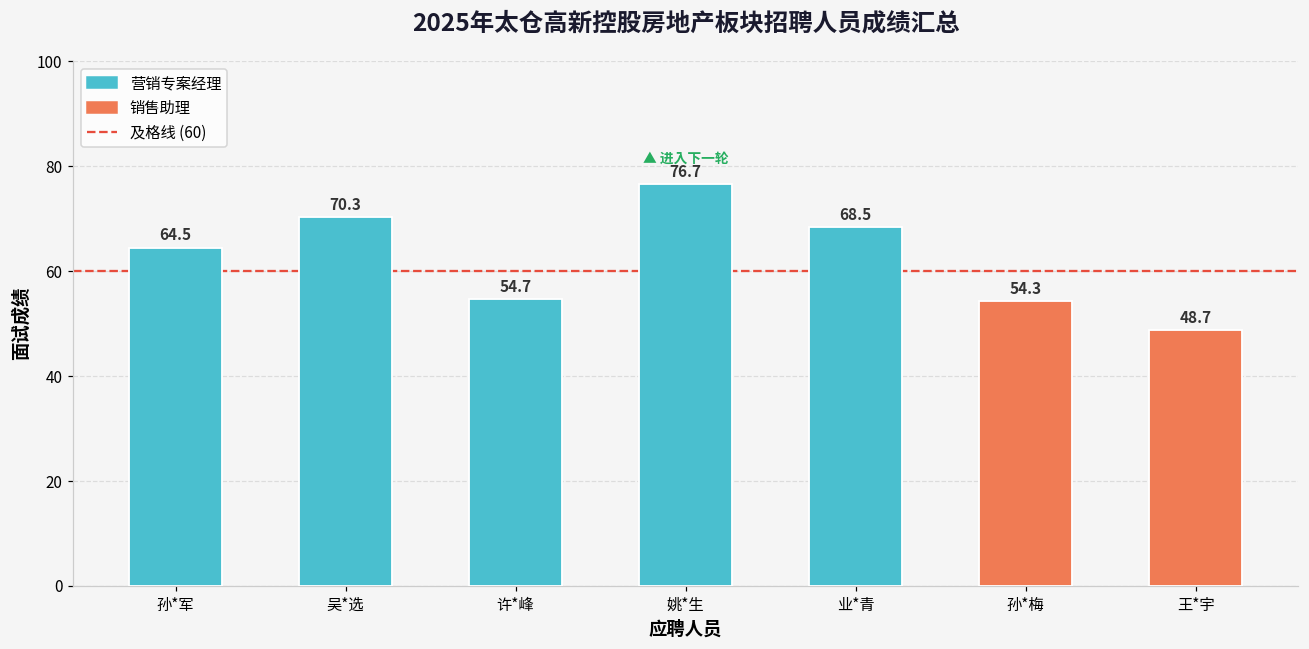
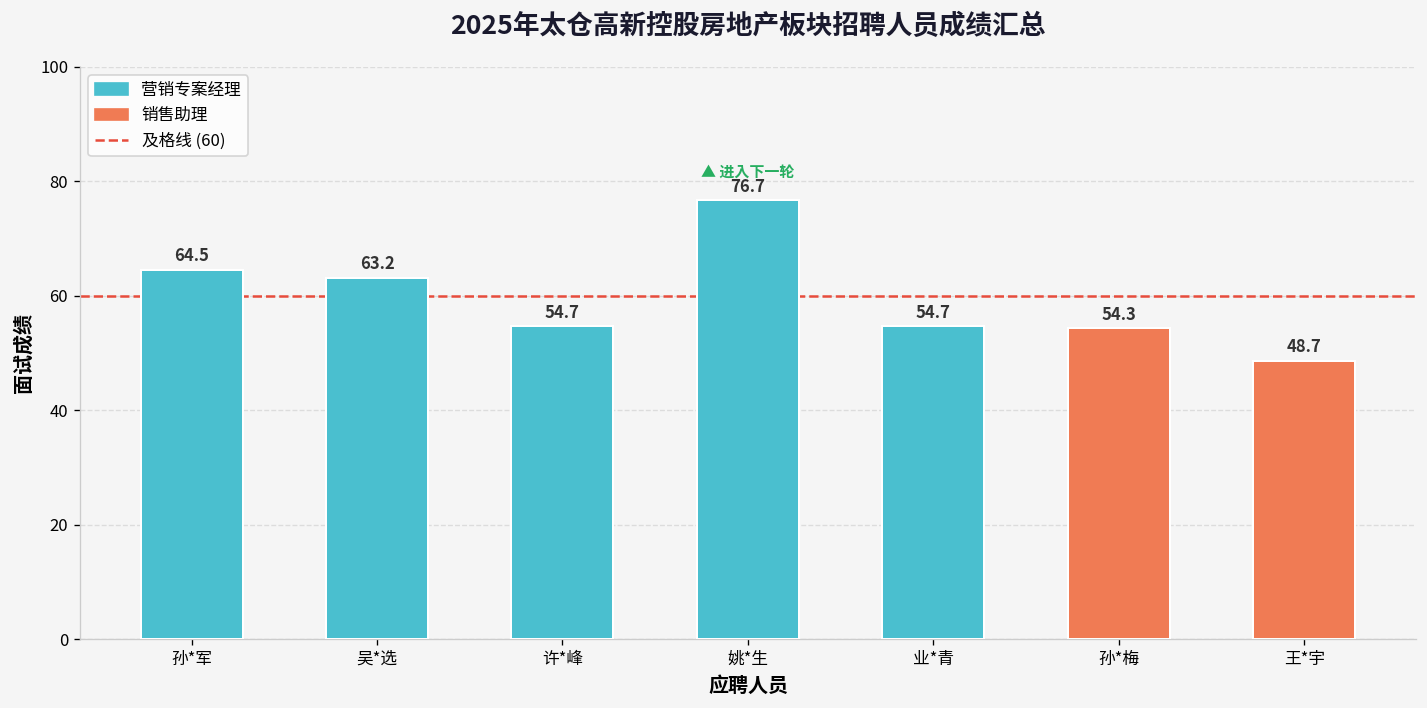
  {
    "孙*军": 64.5,
-   "吴*选": 70.3,
+   "吴*选": 63.2,
    "许*峰": 54.7,
    "姚*生": 76.7,
-   "业*青": 68.5,
+   "业*青": 54.7,
    "孙*梅": 54.3,
    "王*宇": 48.7
  }
